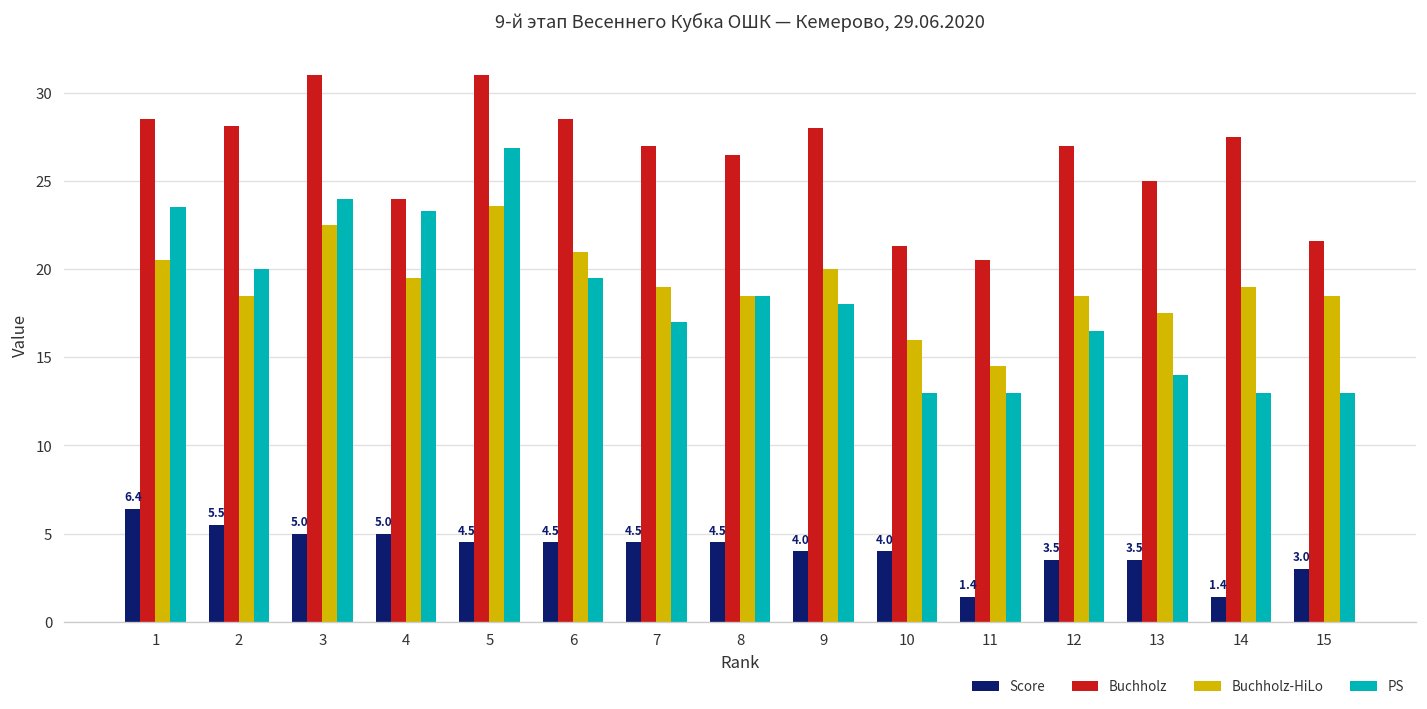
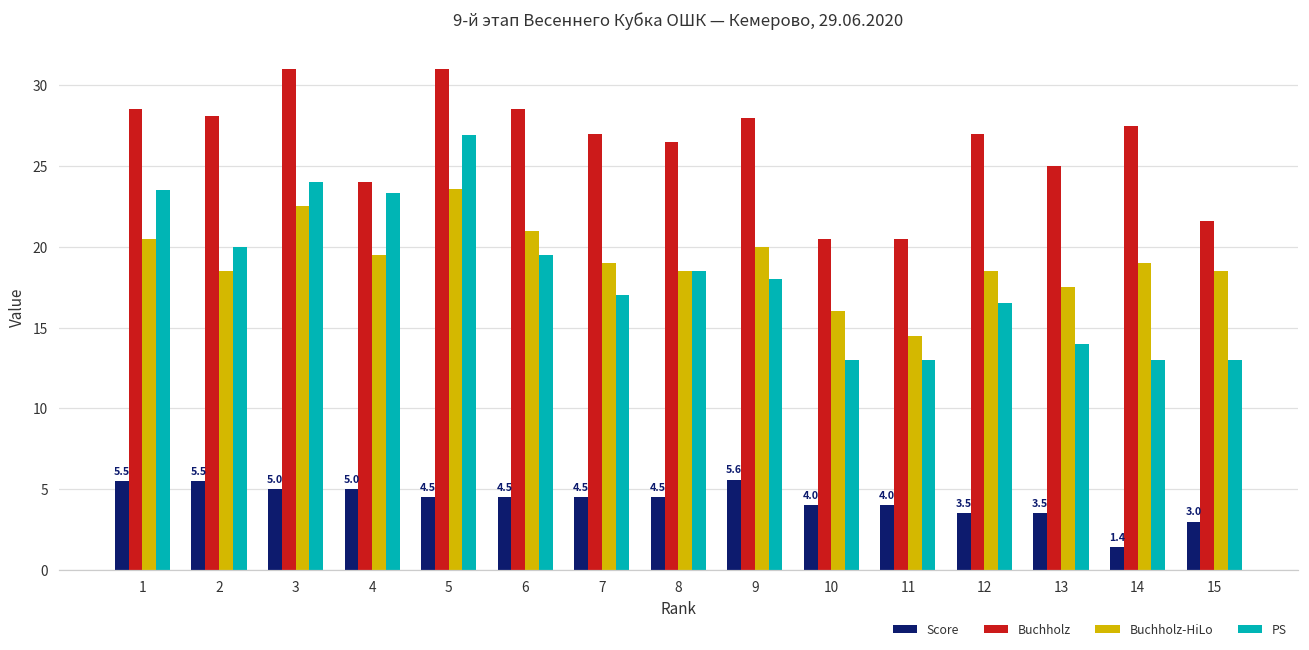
  {
    "Score": {
-     "1": 6.4,
+     "1": 5.5,
      "2": 5.5,
      "3": 5.0,
      "4": 5.0,
      "5": 4.5,
      "6": 4.5,
      "7": 4.5,
      "8": 4.5,
-     "9": 4.0,
+     "9": 5.6,
      "10": 4.0,
-     "11": 1.4,
+     "11": 4.0,
      "12": 3.5,
      "13": 3.5,
      "14": 1.4,
      "15": 3.0
    },
    "Buchholz": {
      "1": 28.5,
      "2": 28.1,
      "3": 31.0,
      "4": 24.0,
      "5": 31.0,
      "6": 28.5,
      "7": 27.0,
      "8": 26.5,
      "9": 28.0,
-     "10": 21.3,
+     "10": 20.5,
      "11": 20.5,
      "12": 27.0,
      "13": 25.0,
      "14": 27.5,
      "15": 21.6
    },
    "Buchholz-HiLo": {
      "1": 20.5,
      "2": 18.5,
      "3": 22.5,
      "4": 19.5,
      "5": 23.6,
      "6": 21.0,
      "7": 19.0,
      "8": 18.5,
      "9": 20.0,
      "10": 16.0,
      "11": 14.5,
      "12": 18.5,
      "13": 17.5,
      "14": 19.0,
      "15": 18.5
    },
    "PS": {
      "1": 23.5,
      "2": 20.0,
      "3": 24.0,
      "4": 23.3,
      "5": 26.9,
      "6": 19.5,
      "7": 17.0,
      "8": 18.5,
      "9": 18.0,
      "10": 13.0,
      "11": 13.0,
      "12": 16.5,
      "13": 14.0,
      "14": 13.0,
      "15": 13.0
    }
  }
